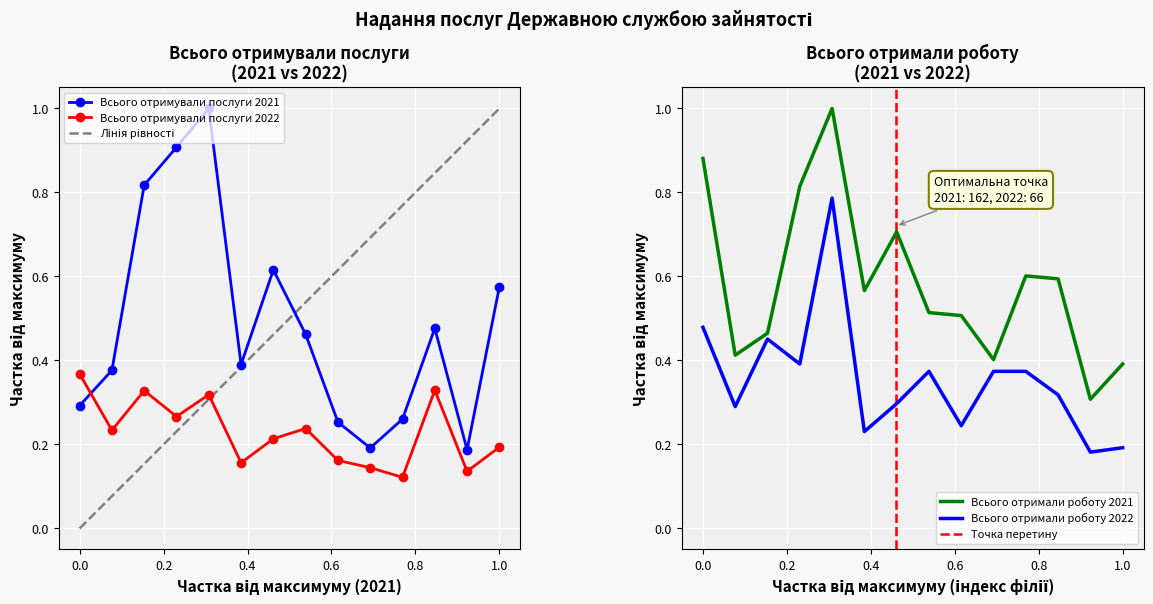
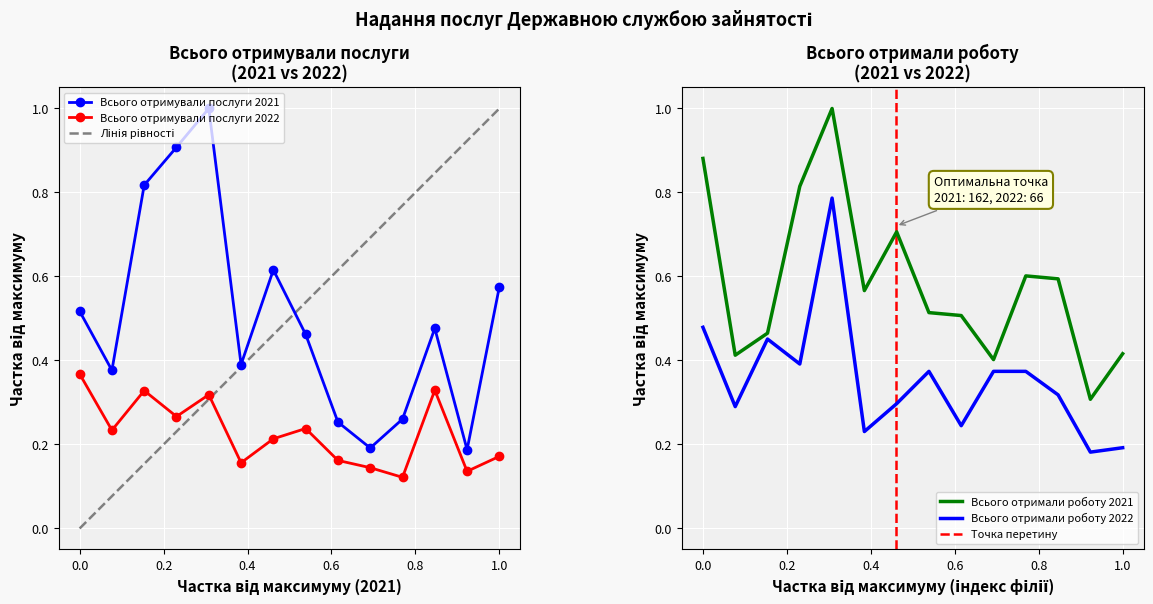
  {
    "Всього отримували послуги (2021 vs 2022)": {
      "Всього отримували послуги 2021": {
-       "0.0": 0.29,
+       "0.0": 0.52,
        "1.0": 0.58
      },
      "Всього отримували послуги 2022": {
        "0.0": 0.37,
-       "1.0": 0.19
+       "1.0": 0.17
      },
      "Лінія рівності": {
        "0.0": 0.00,
        "1.0": 1.00
      }
    },
    "Всього отримали роботу (2021 vs 2022)": {
      "Всього отримали роботу 2021": {
        "0.0": 0.88,
-       "1.0": 0.39
+       "1.0": 0.42
      },
      "Всього отримали роботу 2022": {
        "0.0": 0.48,
        "1.0": 0.19
      }
    }
  }
